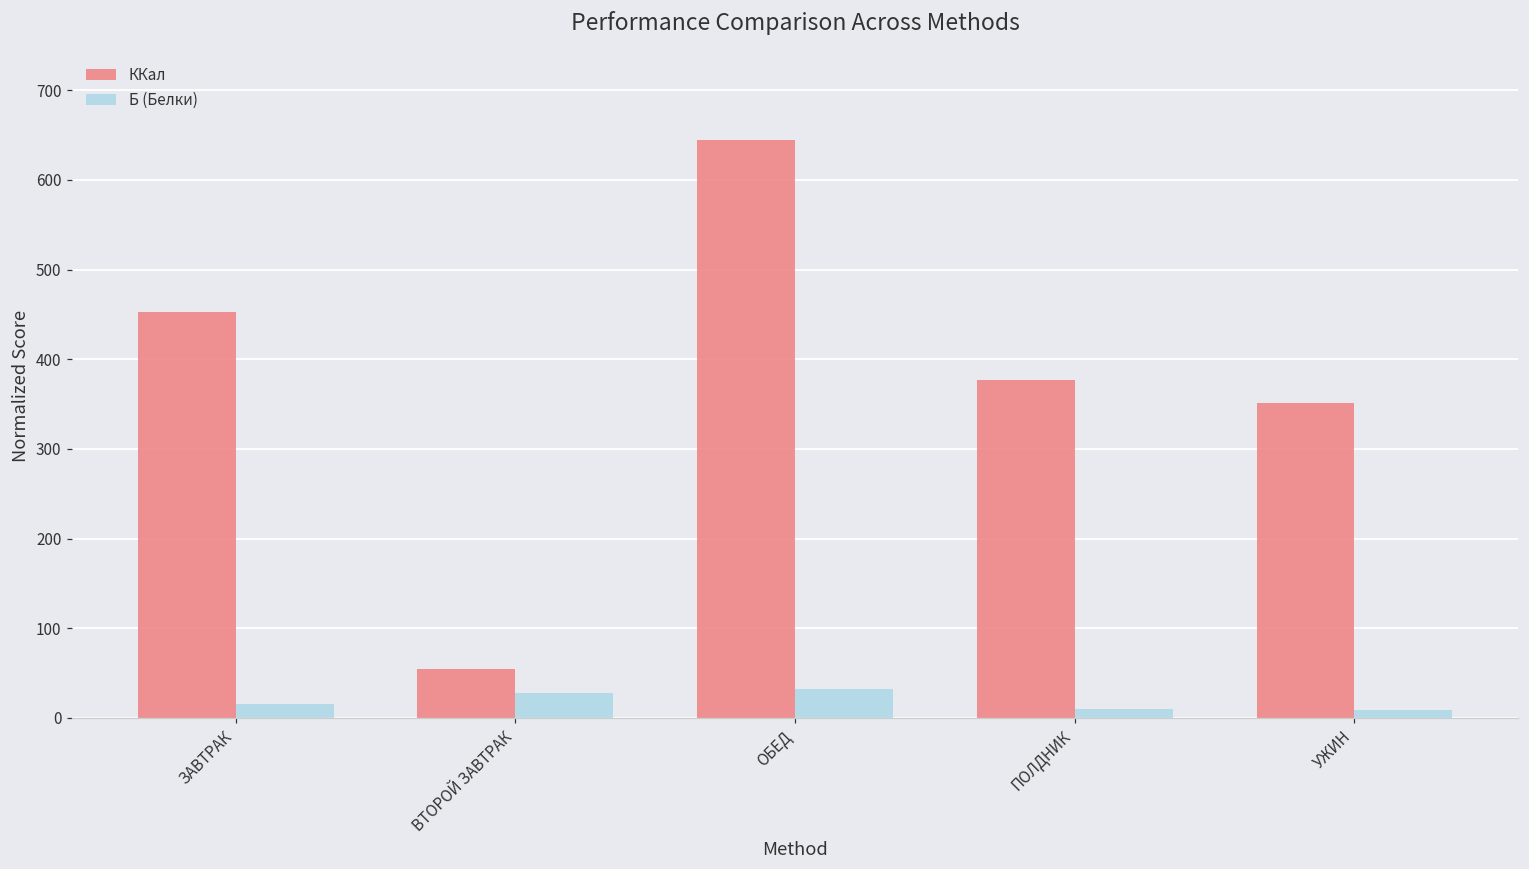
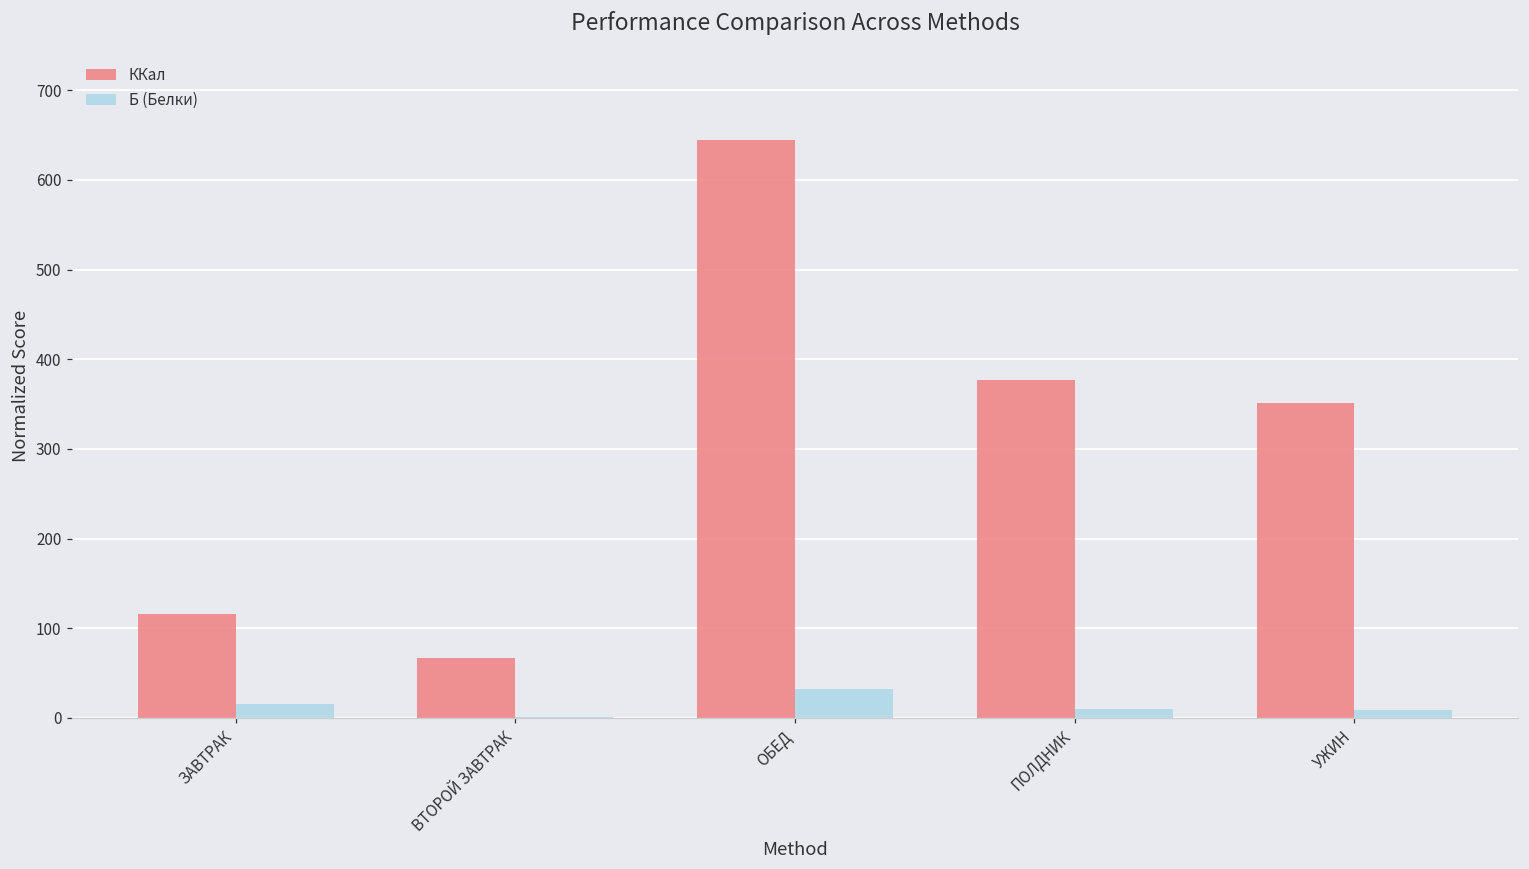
  {
    "ККал": {
-     "ЗАВТРАК": 450,
-     "ВТОРОЙ ЗАВТРАК": 50,
+     "ЗАВТРАК": 120,
+     "ВТОРОЙ ЗАВТРАК": 70,
      "ОБЕД": 640,
      "ПОЛДНИК": 380,
      "УЖИН": 350
    },
    "Б (Белки)": {
      "ЗАВТРАК": 20,
-     "ВТОРОЙ ЗАВТРАК": 30,
+     "ВТОРОЙ ЗАВТРАК": 0,
      "ОБЕД": 30,
      "ПОЛДНИК": 10,
      "УЖИН": 10
    }
  }
